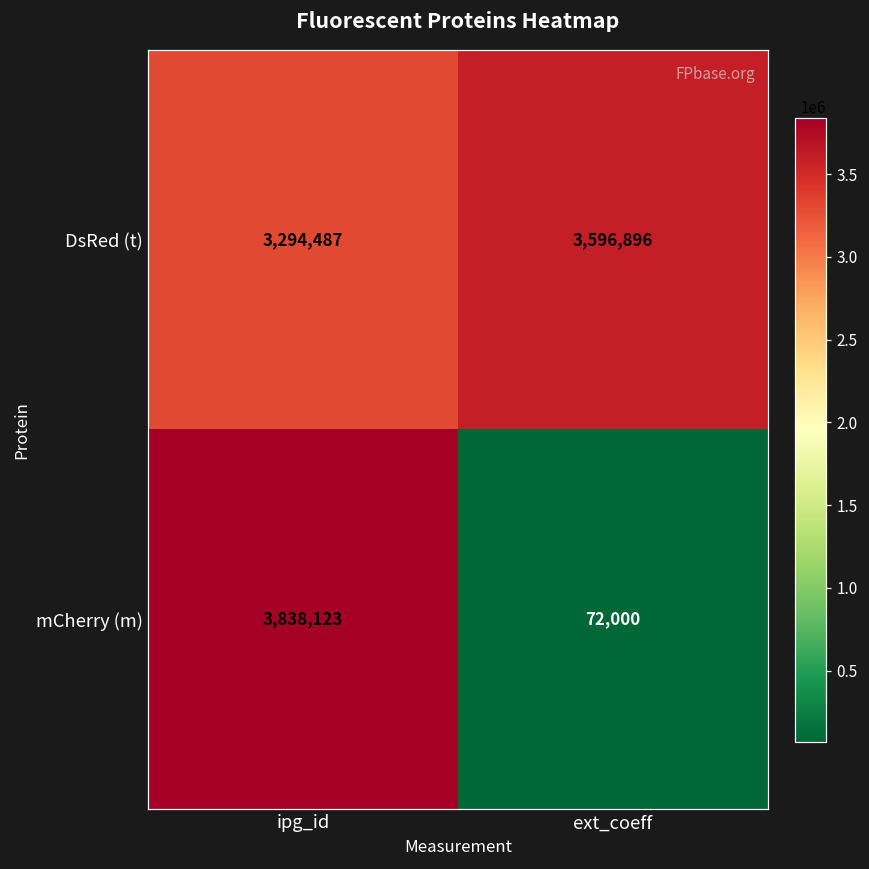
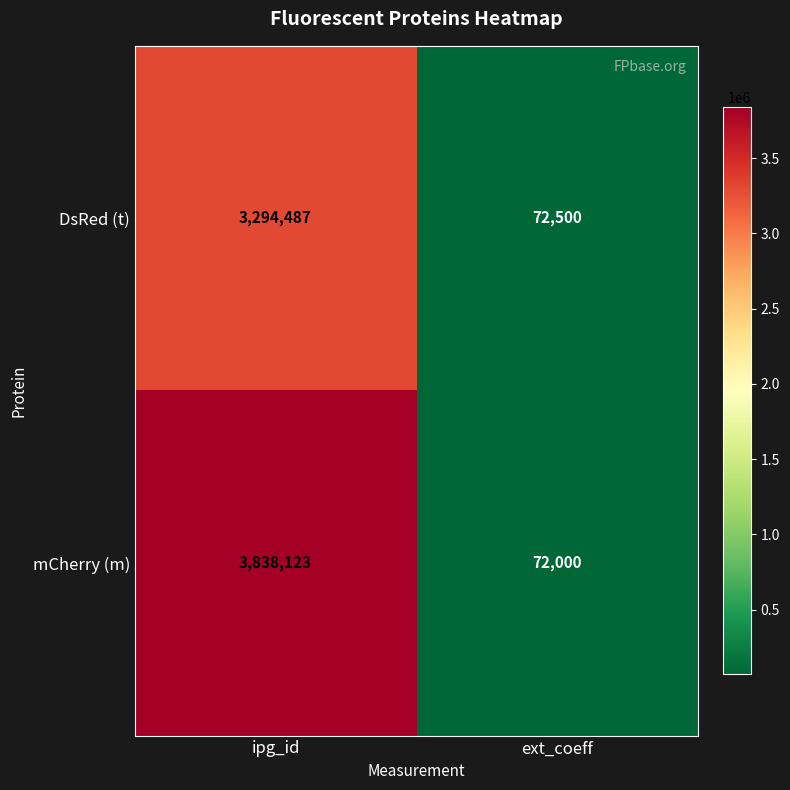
  {
    "DsRed (t)": {
      "ipg_id": "3,294,487",
-     "ext_coeff": "3,596,896"
+     "ext_coeff": "72,500"
    },
    "mCherry (m)": {
      "ipg_id": "3,838,123",
      "ext_coeff": "72,000"
    }
  }
